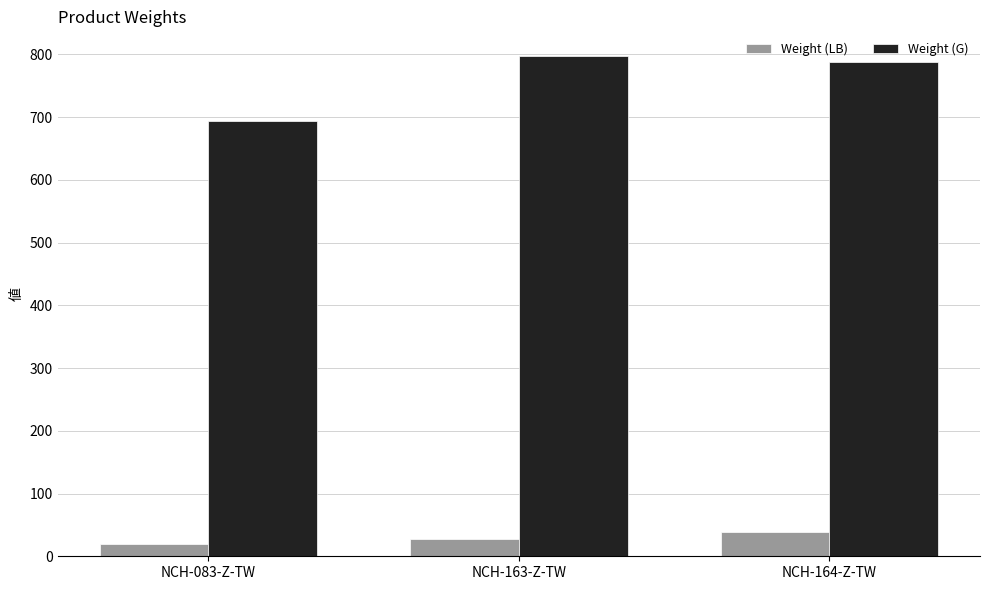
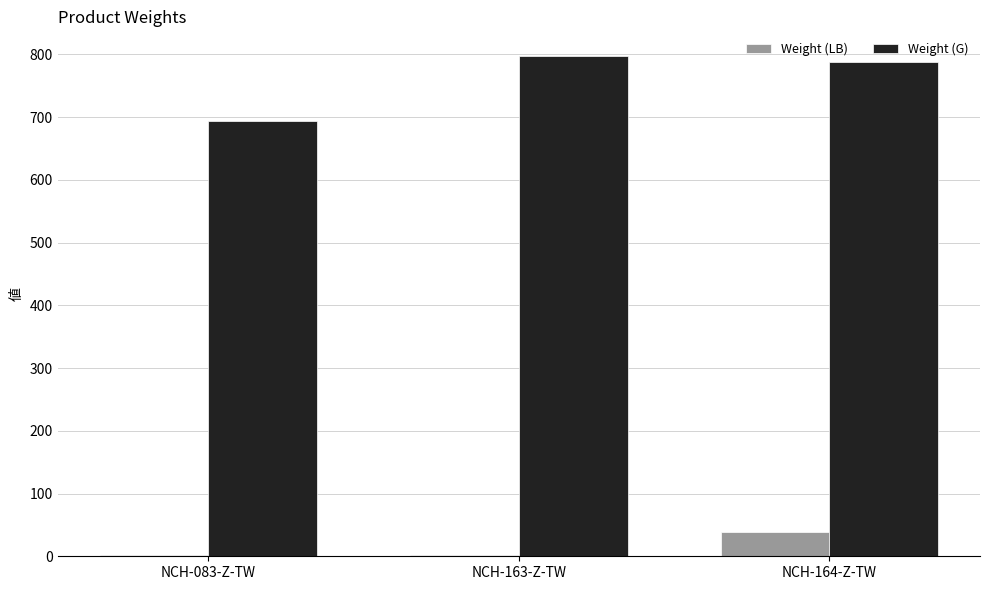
  {
    "Weight (LB)": {
-     "NCH-083-Z-TW": 20,
-     "NCH-163-Z-TW": 30,
+     "NCH-083-Z-TW": 0,
+     "NCH-163-Z-TW": 0,
      "NCH-164-Z-TW": 40
    },
    "Weight (G)": {
      "NCH-083-Z-TW": 690,
      "NCH-163-Z-TW": 800,
      "NCH-164-Z-TW": 790
    }
  }
